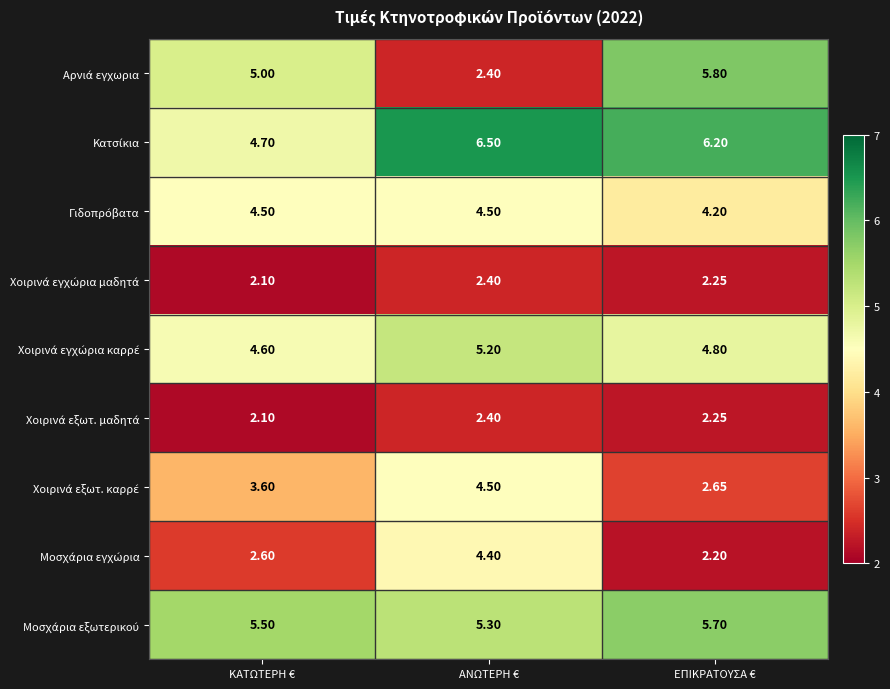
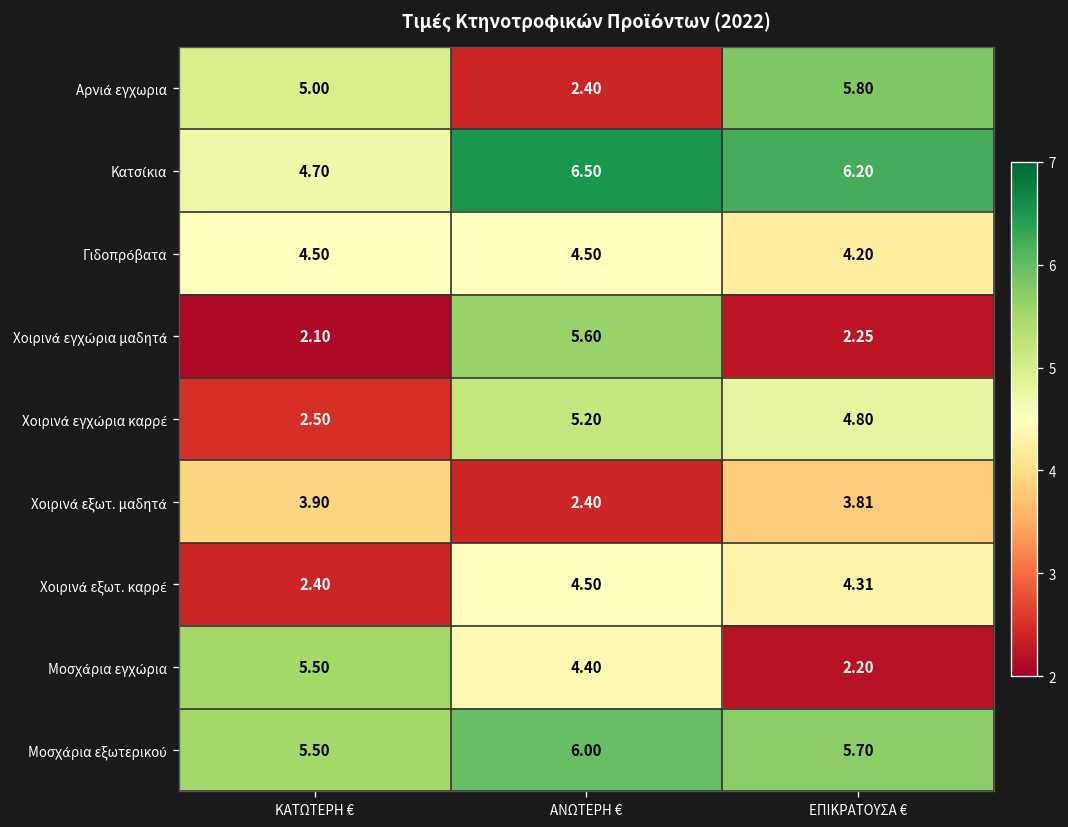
  {
    "Αρνιά εγχωρια": {
      "ΚΑΤΩΤΕΡΗ €": 5.00,
      "ΑΝΩΤΕΡΗ €": 2.40,
      "ΕΠΙΚΡΑΤΟΥΣΑ €": 5.80
    },
    "Κατσίκια": {
      "ΚΑΤΩΤΕΡΗ €": 4.70,
      "ΑΝΩΤΕΡΗ €": 6.50,
      "ΕΠΙΚΡΑΤΟΥΣΑ €": 6.20
    },
    "Γιδοπρόβατα": {
      "ΚΑΤΩΤΕΡΗ €": 4.50,
      "ΑΝΩΤΕΡΗ €": 4.50,
      "ΕΠΙΚΡΑΤΟΥΣΑ €": 4.20
    },
    "Χοιρινά εγχώρια μαδητά": {
      "ΚΑΤΩΤΕΡΗ €": 2.10,
-     "ΑΝΩΤΕΡΗ €": 2.40,
+     "ΑΝΩΤΕΡΗ €": 5.60,
      "ΕΠΙΚΡΑΤΟΥΣΑ €": 2.25
    },
    "Χοιρινά εγχώρια καρρέ": {
-     "ΚΑΤΩΤΕΡΗ €": 4.60,
+     "ΚΑΤΩΤΕΡΗ €": 2.50,
      "ΑΝΩΤΕΡΗ €": 5.20,
      "ΕΠΙΚΡΑΤΟΥΣΑ €": 4.80
    },
    "Χοιρινά εξωτ. μαδητά": {
-     "ΚΑΤΩΤΕΡΗ €": 2.10,
+     "ΚΑΤΩΤΕΡΗ €": 3.90,
      "ΑΝΩΤΕΡΗ €": 2.40,
-     "ΕΠΙΚΡΑΤΟΥΣΑ €": 2.25
+     "ΕΠΙΚΡΑΤΟΥΣΑ €": 3.81
    },
    "Χοιρινά εξωτ. καρρέ": {
-     "ΚΑΤΩΤΕΡΗ €": 3.60,
+     "ΚΑΤΩΤΕΡΗ €": 2.40,
      "ΑΝΩΤΕΡΗ €": 4.50,
-     "ΕΠΙΚΡΑΤΟΥΣΑ €": 2.65
+     "ΕΠΙΚΡΑΤΟΥΣΑ €": 4.31
    },
    "Μοσχάρια εγχώρια": {
-     "ΚΑΤΩΤΕΡΗ €": 2.60,
+     "ΚΑΤΩΤΕΡΗ €": 5.50,
      "ΑΝΩΤΕΡΗ €": 4.40,
      "ΕΠΙΚΡΑΤΟΥΣΑ €": 2.20
    },
    "Μοσχάρια εξωτερικού": {
      "ΚΑΤΩΤΕΡΗ €": 5.50,
-     "ΑΝΩΤΕΡΗ €": 5.30,
+     "ΑΝΩΤΕΡΗ €": 6.00,
      "ΕΠΙΚΡΑΤΟΥΣΑ €": 5.70
    }
  }
